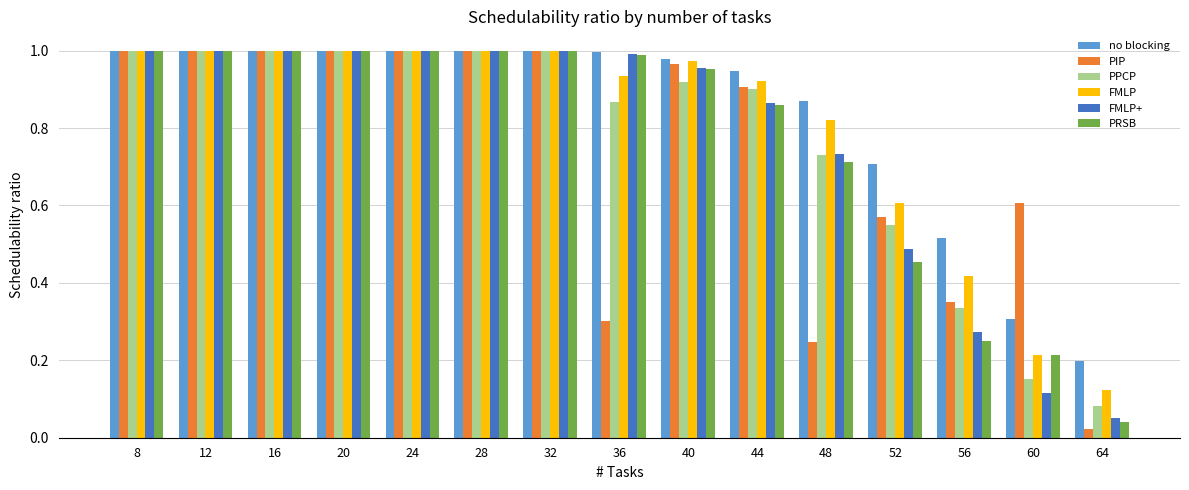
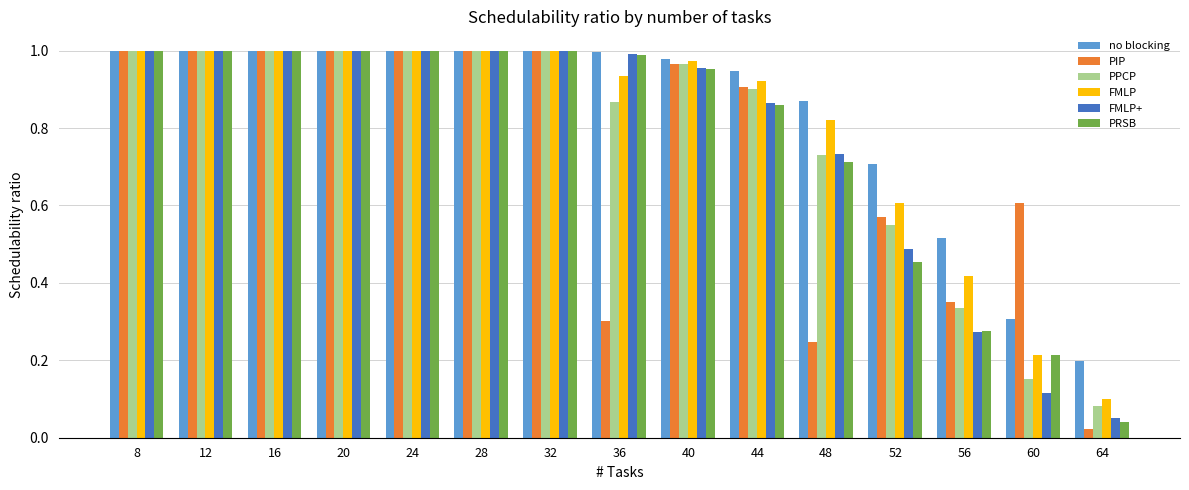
  {
    "PIP": {
      "8": 1.00,
      "12": 1.00,
      "16": 1.00,
      "20": 1.00,
      "24": 1.00,
      "28": 1.00,
      "32": 1.00,
      "36": 0.30,
      "40": 0.97,
      "44": 0.91,
      "48": 0.25,
      "52": 0.57,
      "56": 0.35,
      "60": 0.61,
      "64": 0.02
    },
    "PPCP": {
      "8": 1.00,
      "12": 1.00,
      "16": 1.00,
      "20": 1.00,
      "24": 1.00,
      "28": 1.00,
      "32": 1.00,
      "36": 0.87,
-     "40": 0.92,
+     "40": 0.96,
      "44": 0.90,
      "48": 0.73,
      "52": 0.55,
      "56": 0.33,
      "60": 0.15,
      "64": 0.08
    },
    "FMLP": {
      "8": 1.00,
      "12": 1.00,
      "16": 1.00,
      "20": 1.00,
      "24": 1.00,
      "28": 1.00,
      "32": 1.00,
      "36": 0.93,
      "40": 0.97,
      "44": 0.92,
      "48": 0.82,
      "52": 0.61,
      "56": 0.42,
      "60": 0.21,
-     "64": 0.12
+     "64": 0.10
    },
    "PRSB": {
      "8": 1.00,
      "12": 1.00,
      "16": 1.00,
      "20": 1.00,
      "24": 1.00,
      "28": 1.00,
      "32": 1.00,
      "36": 0.99,
      "40": 0.95,
      "44": 0.86,
      "48": 0.71,
      "52": 0.45,
-     "56": 0.25,
+     "56": 0.28,
      "60": 0.21,
      "64": 0.04
    }
  }
